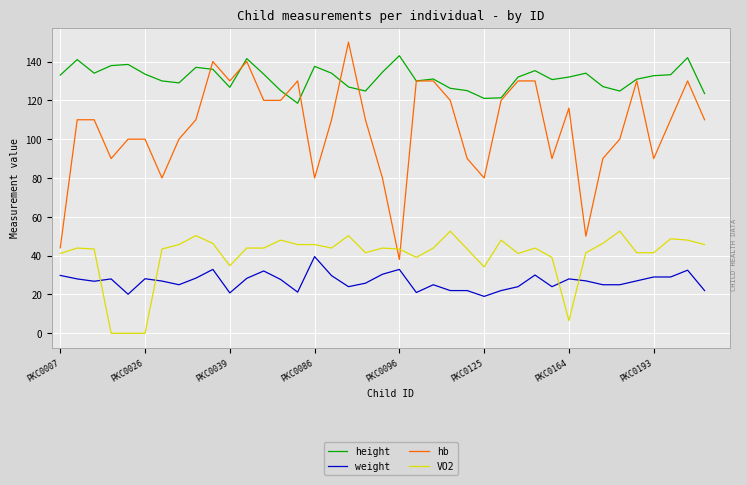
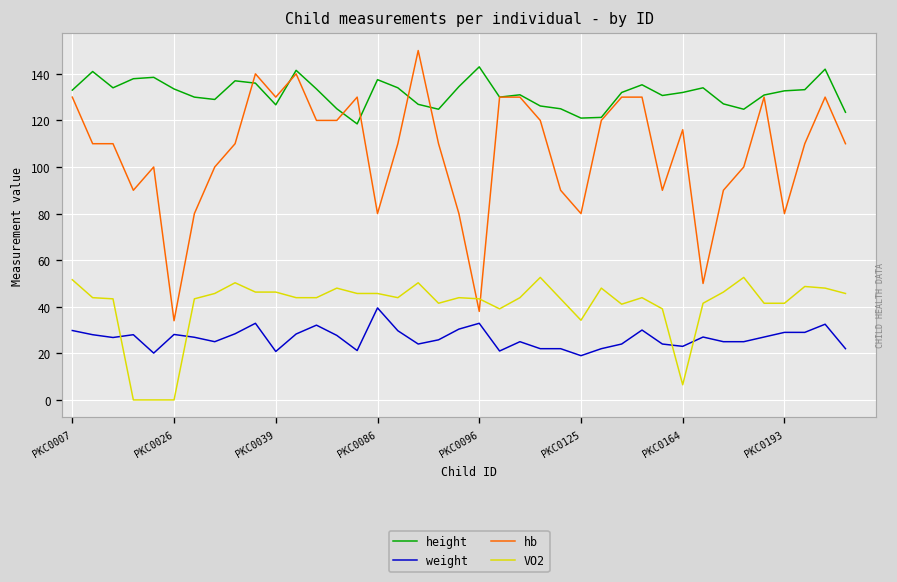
  {
    "height": {
      "PKC0007": 133,
      "PKC0026": 134,
      "PKC0039": 127,
      "PKC0086": 138,
      "PKC0096": 143,
      "PKC0125": 121,
      "PKC0164": 132,
      "PKC0193": 133
    },
    "weight": {
      "PKC0007": 30,
      "PKC0026": 28,
      "PKC0039": 21,
      "PKC0086": 40,
      "PKC0096": 33,
      "PKC0125": 19,
-     "PKC0164": 28,
+     "PKC0164": 23,
      "PKC0193": 29
    },
    "hb": {
-     "PKC0007": 44,
-     "PKC0026": 100,
+     "PKC0007": 130,
+     "PKC0026": 34,
      "PKC0039": 130,
      "PKC0086": 80,
      "PKC0096": 38,
      "PKC0125": 80,
      "PKC0164": 116,
-     "PKC0193": 90
+     "PKC0193": 80
    },
    "VO2": {
-     "PKC0007": 41,
+     "PKC0007": 52,
      "PKC0026": 0,
-     "PKC0039": 35,
+     "PKC0039": 46,
      "PKC0086": 46,
      "PKC0096": 43,
      "PKC0125": 34,
      "PKC0164": 7,
      "PKC0193": 42
    }
  }
